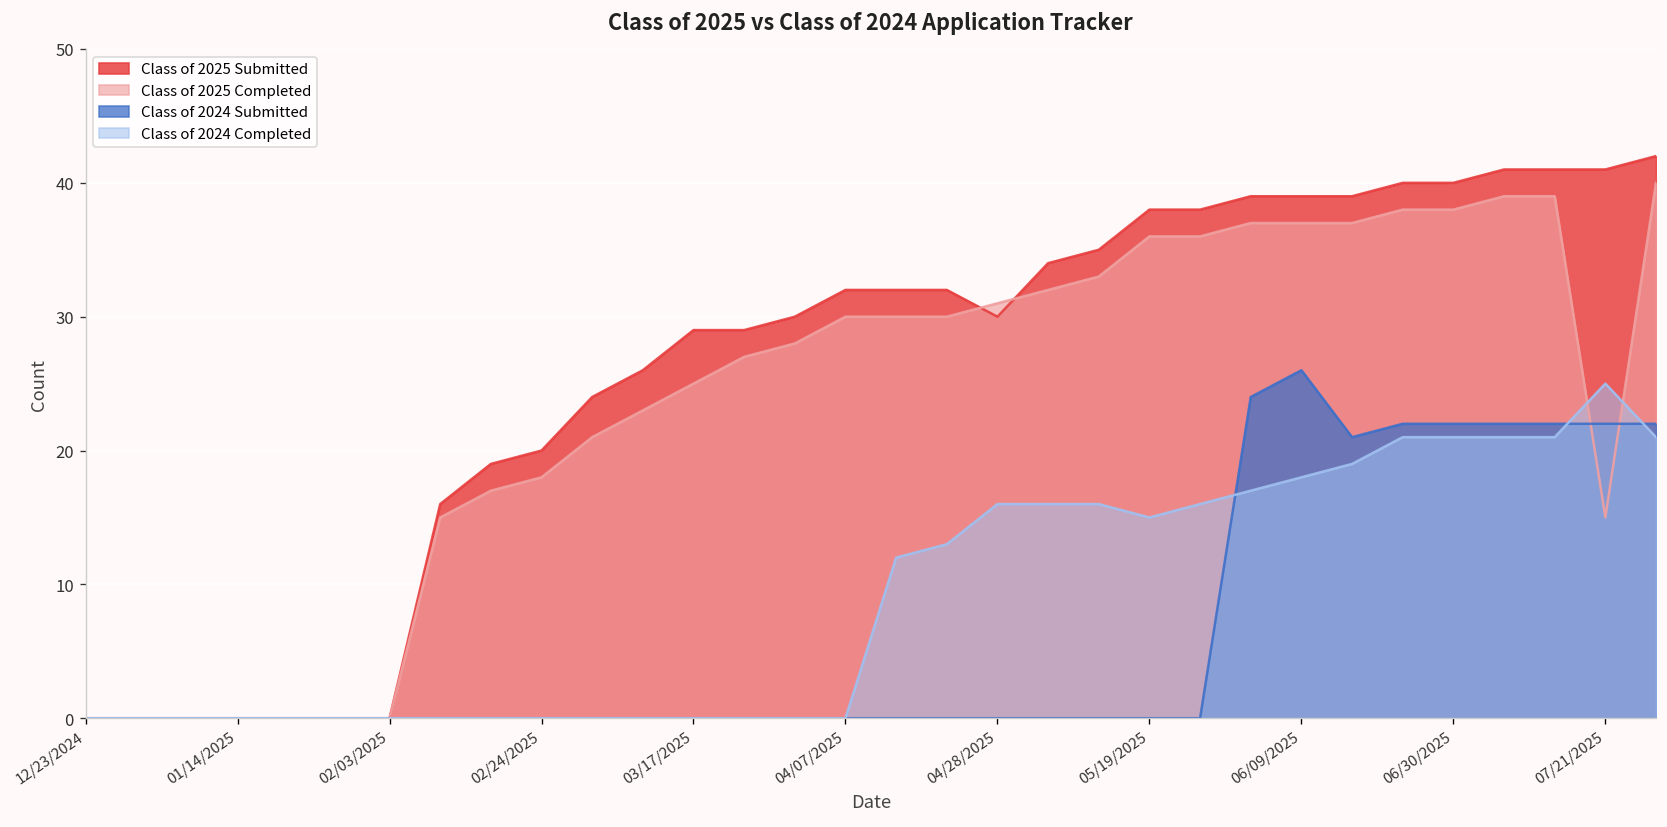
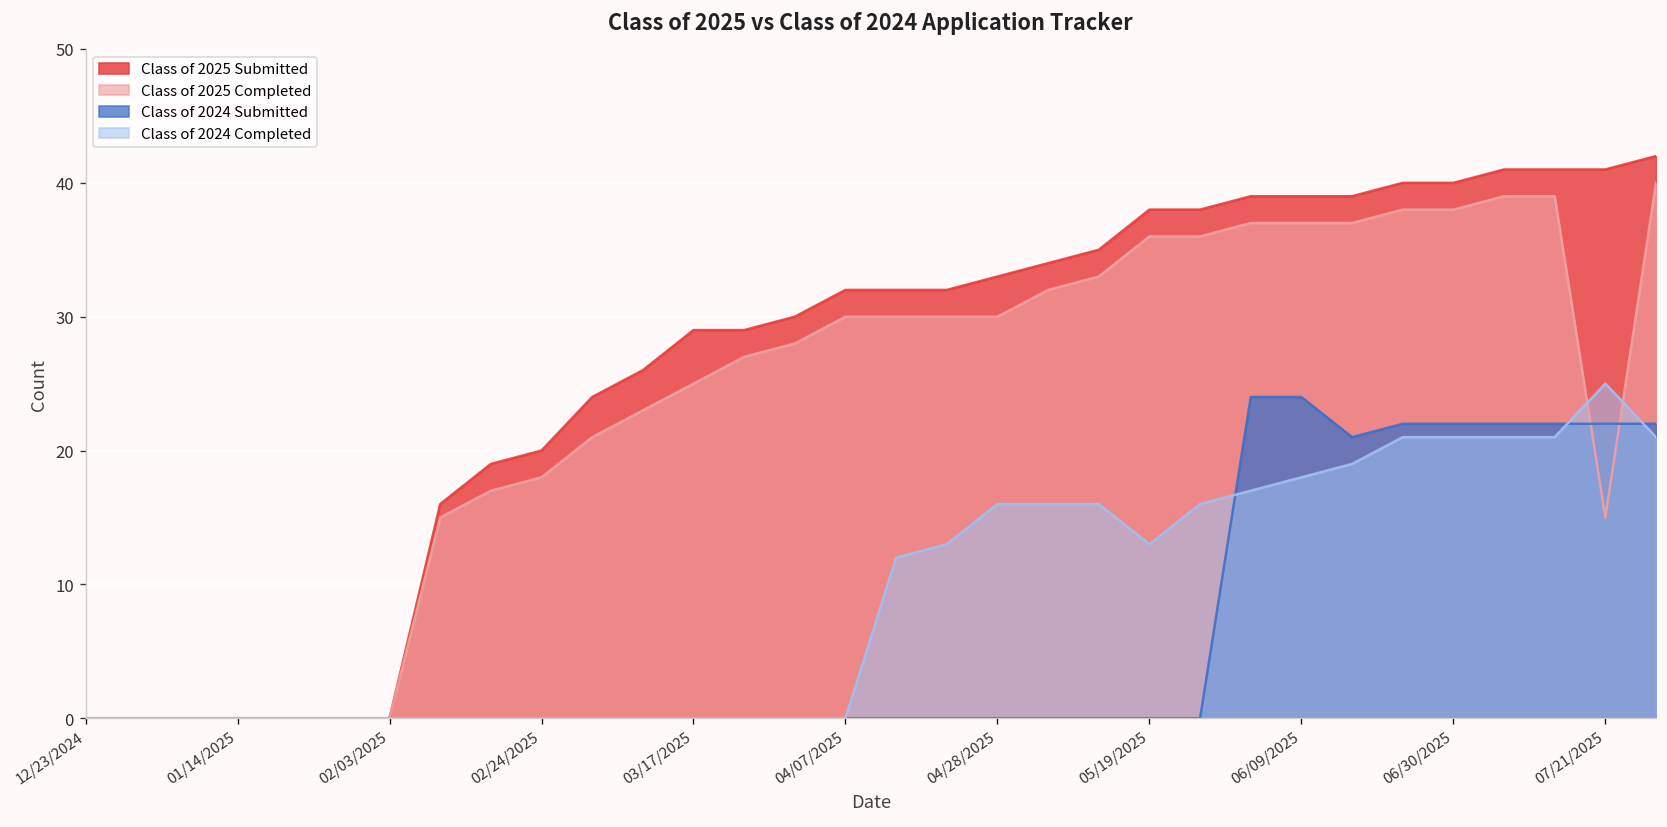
  {
    "Class of 2025 Submitted": {
      "02/24/2025": 20,
      "03/17/2025": 29,
      "04/07/2025": 32,
-     "04/28/2025": 30,
+     "04/28/2025": 33,
      "05/19/2025": 38,
      "06/09/2025": 39,
      "06/30/2025": 40,
      "07/21/2025": 41
    },
    "Class of 2025 Completed": {
      "02/24/2025": 18,
      "03/17/2025": 25,
      "04/07/2025": 30,
-     "04/28/2025": 31,
+     "04/28/2025": 30,
      "05/19/2025": 36,
      "06/09/2025": 37,
      "06/30/2025": 38,
      "07/21/2025": 15
    },
    "Class of 2024 Submitted": {
      "04/28/2025": 0,
      "05/19/2025": 0,
-     "06/09/2025": 26,
+     "06/09/2025": 24,
      "06/30/2025": 22,
      "07/21/2025": 22
    },
    "Class of 2024 Completed": {
      "04/28/2025": 16,
-     "05/19/2025": 15,
+     "05/19/2025": 13,
      "06/09/2025": 18,
      "06/30/2025": 21,
      "07/21/2025": 25
    }
  }
